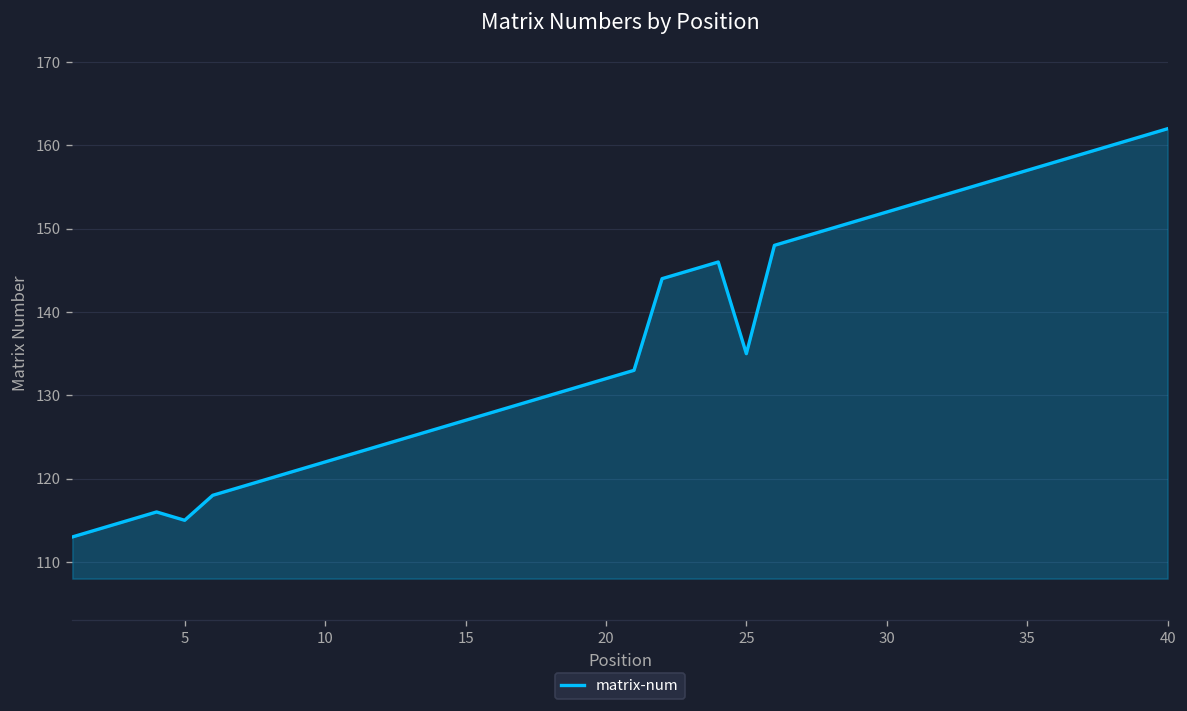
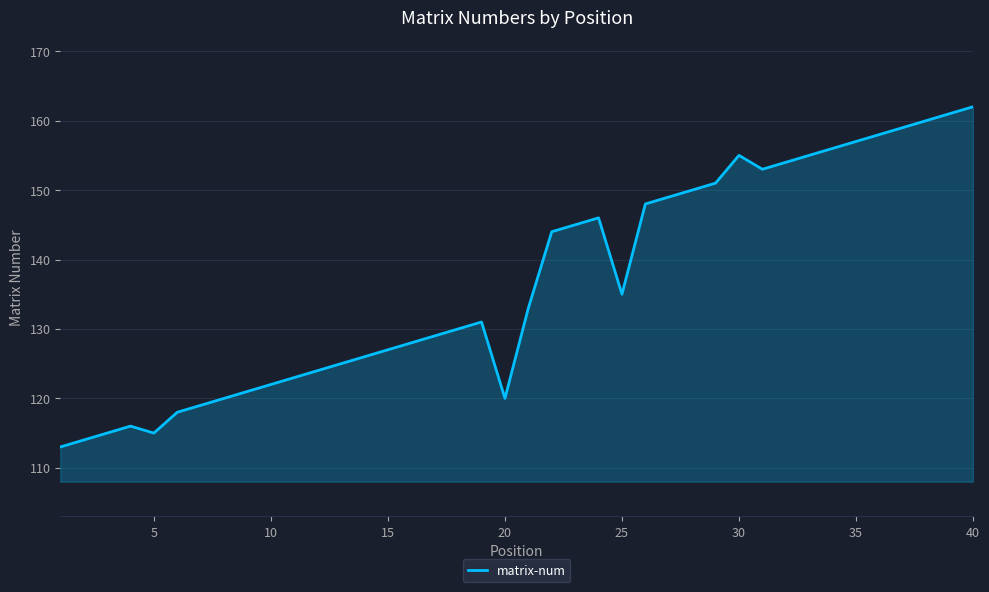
  {
    "5": 115,
    "10": 122,
    "15": 127,
-   "20": 132,
+   "20": 120,
    "25": 135,
-   "30": 152,
+   "30": 155,
    "35": 157,
    "40": 162
  }
